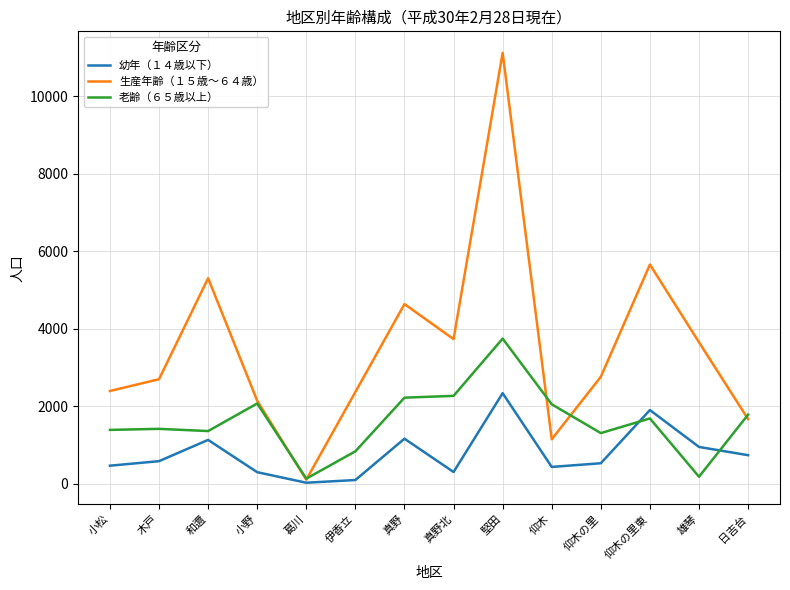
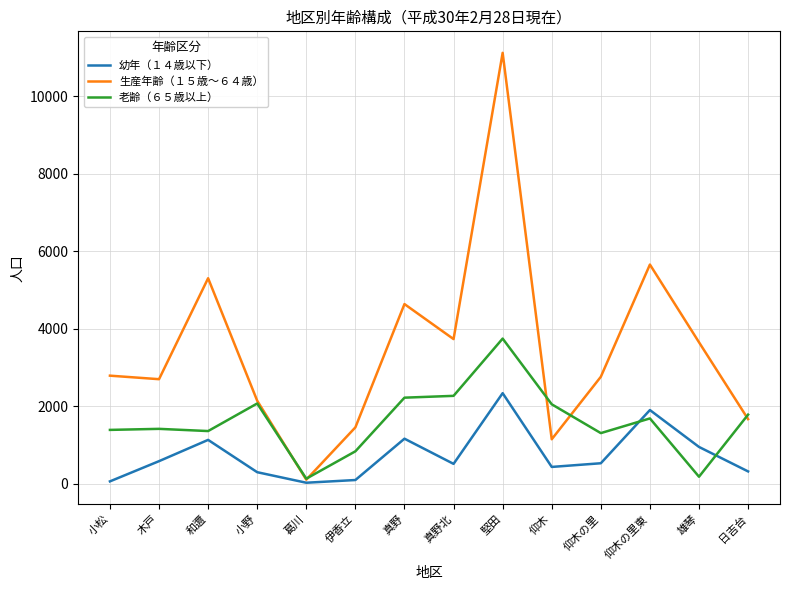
  {
    "幼年（１４歳以下）": {
-     "小松": 500,
+     "小松": 100,
      "木戸": 600,
      "和邇": 1100,
      "小野": 300,
      "葛川": 0,
      "伊香立": 100,
      "真野": 1200,
-     "真野北": 300,
+     "真野北": 500,
      "堅田": 2300,
      "仰木": 400,
      "仰木の里": 500,
      "仰木の里東": 1900,
      "雄琴": 900,
-     "日吉台": 700
+     "日吉台": 300
    },
    "生産年齢（１５歳～６４歳）": {
-     "小松": 2400,
+     "小松": 2800,
      "木戸": 2700,
      "和邇": 5300,
      "小野": 2100,
-     "伊香立": 2400,
+     "伊香立": 1500,
      "真野": 4600,
      "真野北": 3700,
      "堅田": 11100,
      "仰木": 1100,
      "仰木の里": 2800,
      "仰木の里東": 5700,
      "雄琴": 3600,
      "日吉台": 1700
    },
    "老齢（６５歳以上）": {
      "小松": 1400,
      "木戸": 1400,
      "和邇": 1400,
      "小野": 2100,
      "伊香立": 800,
      "真野": 2200,
      "真野北": 2300,
      "堅田": 3700,
      "仰木": 2000,
      "仰木の里": 1300,
      "仰木の里東": 1700,
      "雄琴": 200,
      "日吉台": 1800
    }
  }
